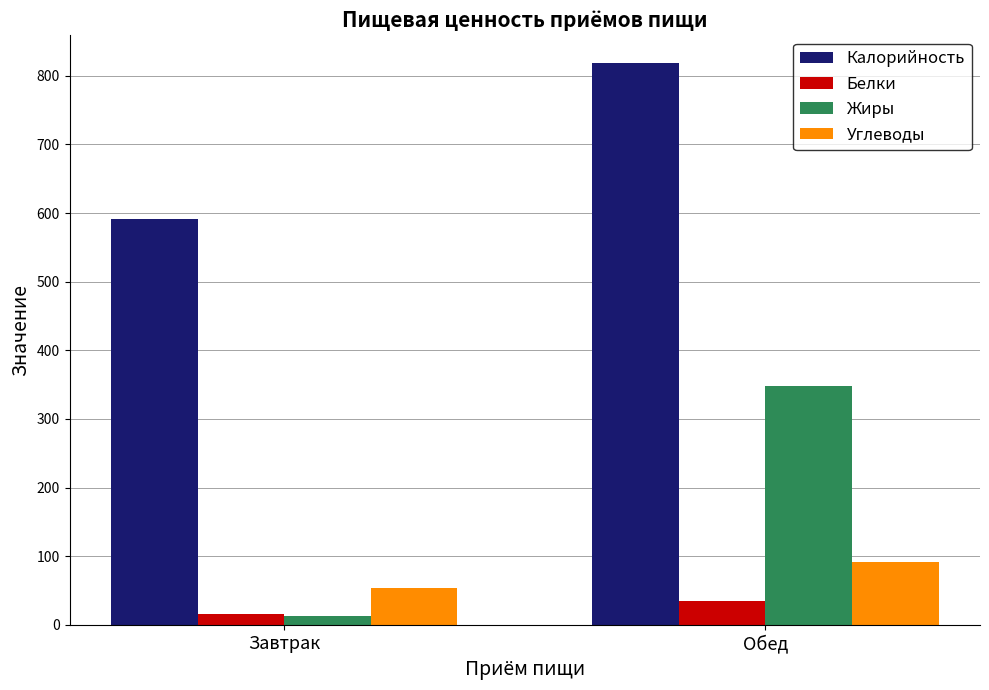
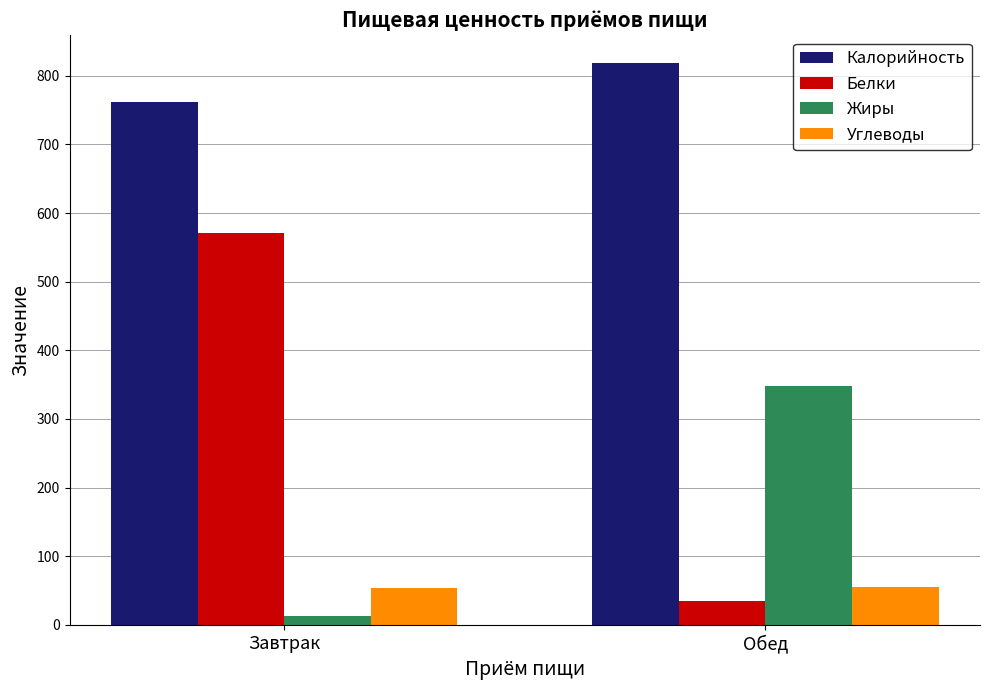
  {
    "Калорийность": {
-     "Завтрак": 590,
+     "Завтрак": 760,
      "Обед": 820
    },
    "Белки": {
-     "Завтрак": 20,
+     "Завтрак": 570,
      "Обед": 30
    },
    "Жиры": {
      "Завтрак": 10,
      "Обед": 350
    },
    "Углеводы": {
      "Завтрак": 50,
-     "Обед": 90
+     "Обед": 60
    }
  }
